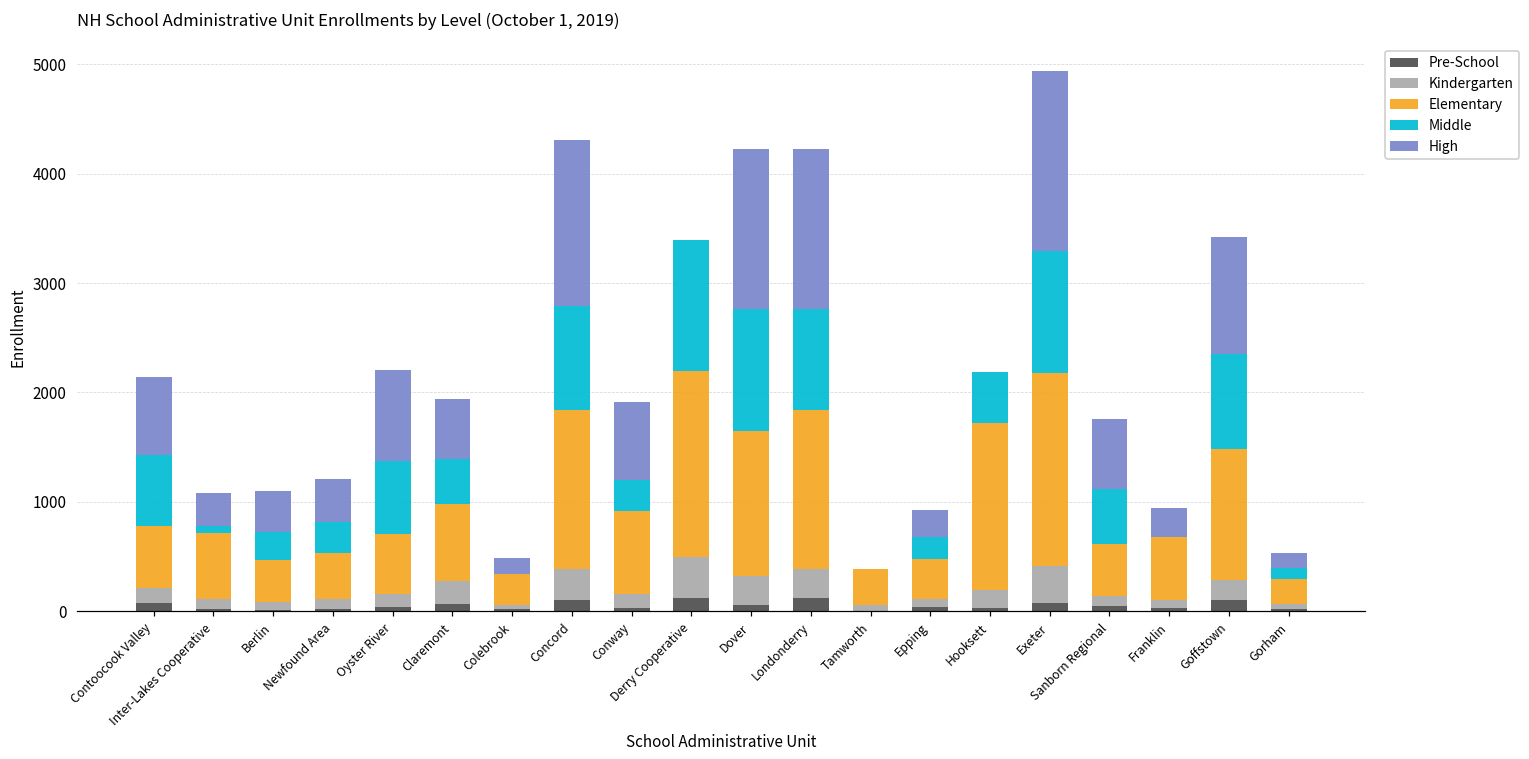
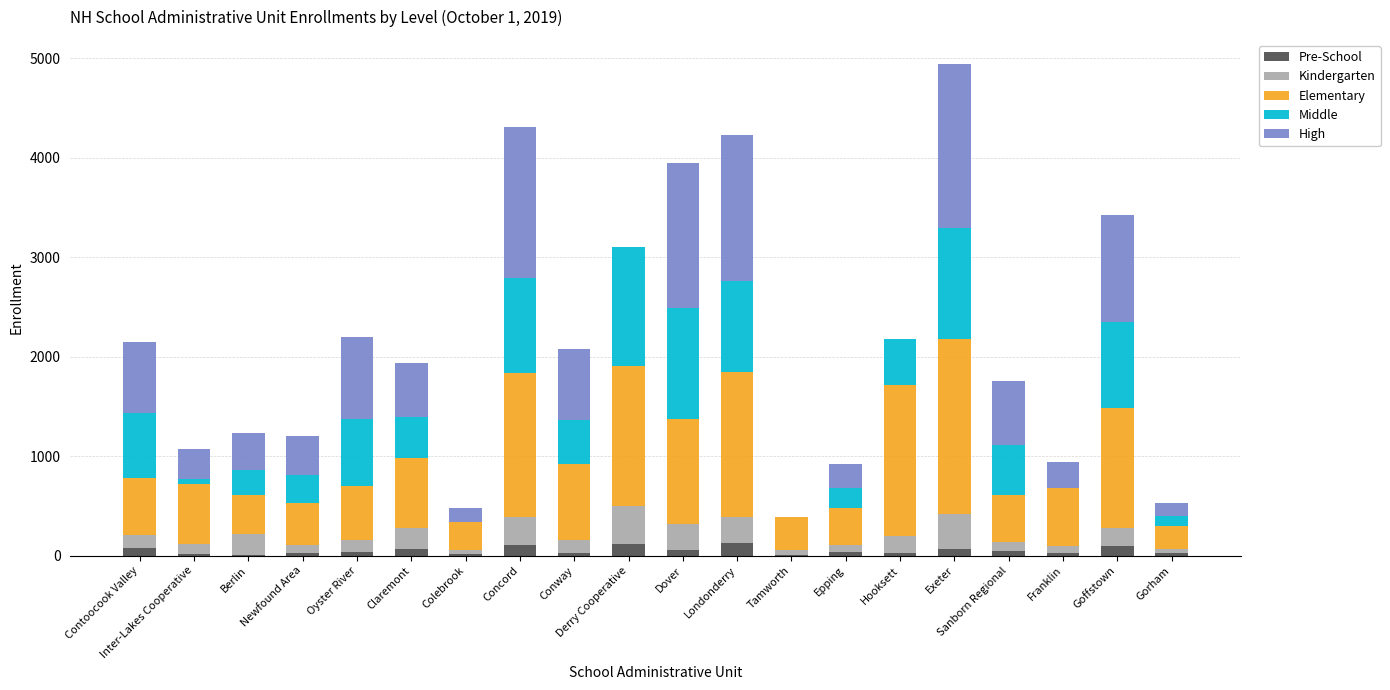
  {
    "Pre-School": {
      "Contoocook Valley": 100,
      "Oyster River": 0,
      "Claremont": 100,
      "Concord": 100,
      "Conway": 0,
      "Derry Cooperative": 100,
      "Dover": 100,
      "Londonderry": 100,
      "Epping": 0,
      "Hooksett": 0,
      "Exeter": 100,
      "Sanborn Regional": 100,
      "Franklin": 0,
      "Goffstown": 100
    },
    "Kindergarten": {
      "Contoocook Valley": 100,
      "Inter-Lakes Cooperative": 100,
-     "Berlin": 100,
+     "Berlin": 200,
      "Newfound Area": 100,
      "Oyster River": 100,
      "Claremont": 200,
      "Colebrook": 0,
      "Concord": 300,
      "Conway": 100,
      "Derry Cooperative": 400,
      "Dover": 300,
      "Londonderry": 300,
      "Tamworth": 0,
      "Epping": 100,
      "Hooksett": 200,
      "Exeter": 300,
      "Sanborn Regional": 100,
      "Franklin": 100,
      "Goffstown": 200,
      "Gorham": 0
    },
    "Elementary": {
      "Contoocook Valley": 600,
      "Inter-Lakes Cooperative": 600,
      "Berlin": 400,
      "Newfound Area": 400,
      "Oyster River": 600,
      "Claremont": 700,
      "Colebrook": 300,
      "Concord": 1500,
      "Conway": 800,
-     "Derry Cooperative": 1700,
-     "Dover": 1300,
+     "Derry Cooperative": 1400,
+     "Dover": 1100,
      "Londonderry": 1500,
      "Tamworth": 300,
      "Epping": 400,
      "Hooksett": 1500,
      "Exeter": 1800,
      "Sanborn Regional": 500,
      "Franklin": 600,
      "Goffstown": 1200,
      "Gorham": 200
    },
    "Middle": {
      "Contoocook Valley": 700,
      "Inter-Lakes Cooperative": 100,
      "Berlin": 300,
      "Newfound Area": 300,
      "Oyster River": 700,
      "Claremont": 400,
      "Colebrook": 0,
      "Concord": 900,
-     "Conway": 300,
+     "Conway": 400,
      "Derry Cooperative": 1200,
      "Dover": 1100,
      "Londonderry": 900,
      "Tamworth": 0,
      "Epping": 200,
      "Hooksett": 500,
      "Exeter": 1100,
      "Sanborn Regional": 500,
      "Franklin": 0,
      "Goffstown": 900,
      "Gorham": 100
    },
    "High": {
      "Contoocook Valley": 700,
      "Inter-Lakes Cooperative": 300,
      "Berlin": 400,
      "Newfound Area": 400,
      "Oyster River": 800,
      "Claremont": 500,
      "Colebrook": 100,
      "Concord": 1500,
      "Conway": 700,
      "Derry Cooperative": 0,
      "Dover": 1500,
      "Londonderry": 1500,
      "Tamworth": 0,
      "Epping": 200,
      "Hooksett": 0,
      "Exeter": 1600,
      "Sanborn Regional": 600,
      "Franklin": 300,
      "Goffstown": 1100,
      "Gorham": 100
    }
  }
